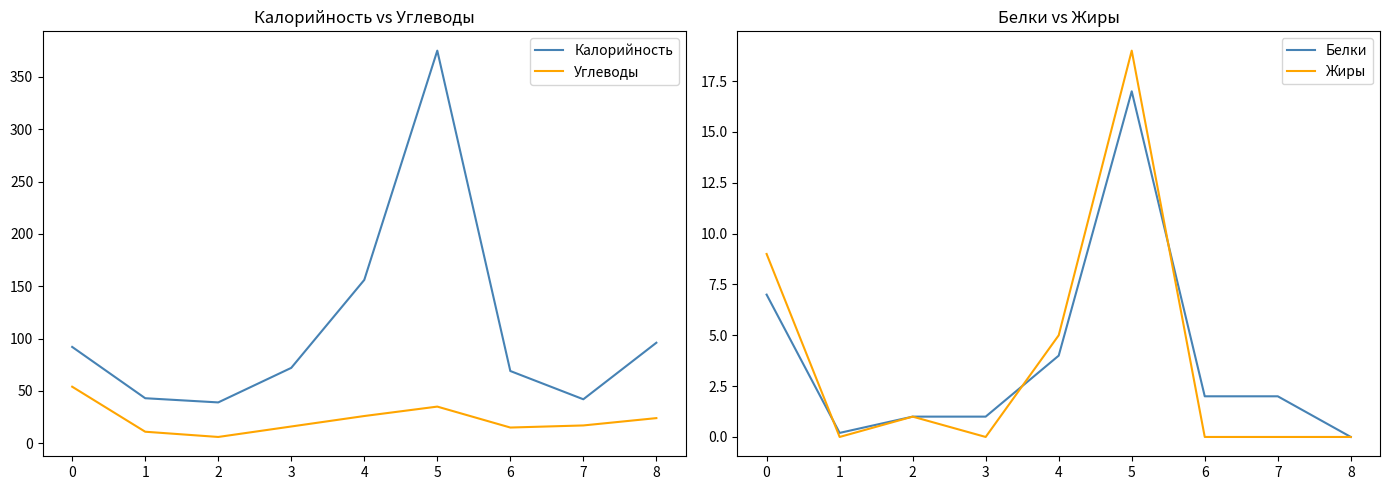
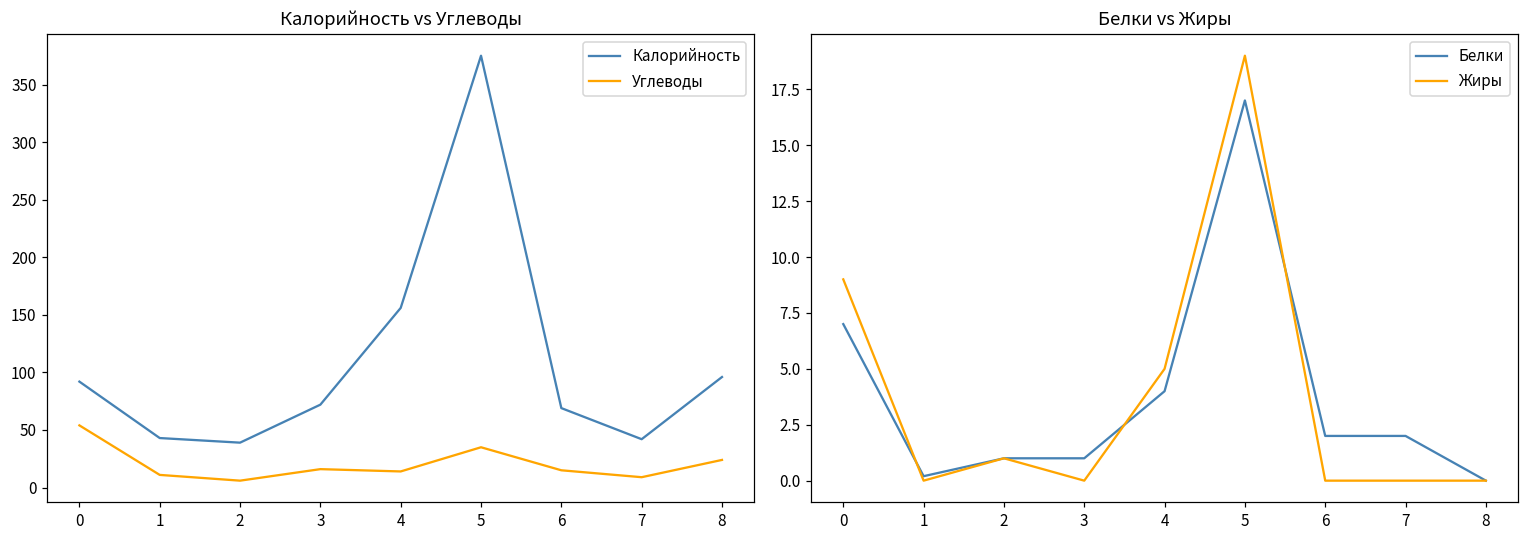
  {
    "Калорийность vs Углеводы": {
      "Калорийность": {
        "0": 92,
        "1": 43,
        "2": 39,
        "3": 72,
        "4": 156,
        "5": 375,
        "6": 69,
        "7": 42,
        "8": 96
      },
      "Углеводы": {
        "0": 54,
        "1": 11,
        "2": 6,
        "3": 16,
-       "4": 26,
+       "4": 14,
        "5": 35,
        "6": 15,
-       "7": 17,
+       "7": 9,
        "8": 24
      }
    },
    "Белки vs Жиры": {
      "Белки": {
        "0": 7.0,
        "1": 0.2,
        "3": 1.0,
        "4": 4.0,
        "5": 17.0,
        "6": 2.0,
        "7": 2.0
      },
      "Жиры": {
        "0": 9.0,
        "1": 0.0,
        "3": 0.0,
        "4": 5.0,
        "5": 19.0,
        "6": 0.0,
        "7": 0.0
      }
    }
  }
